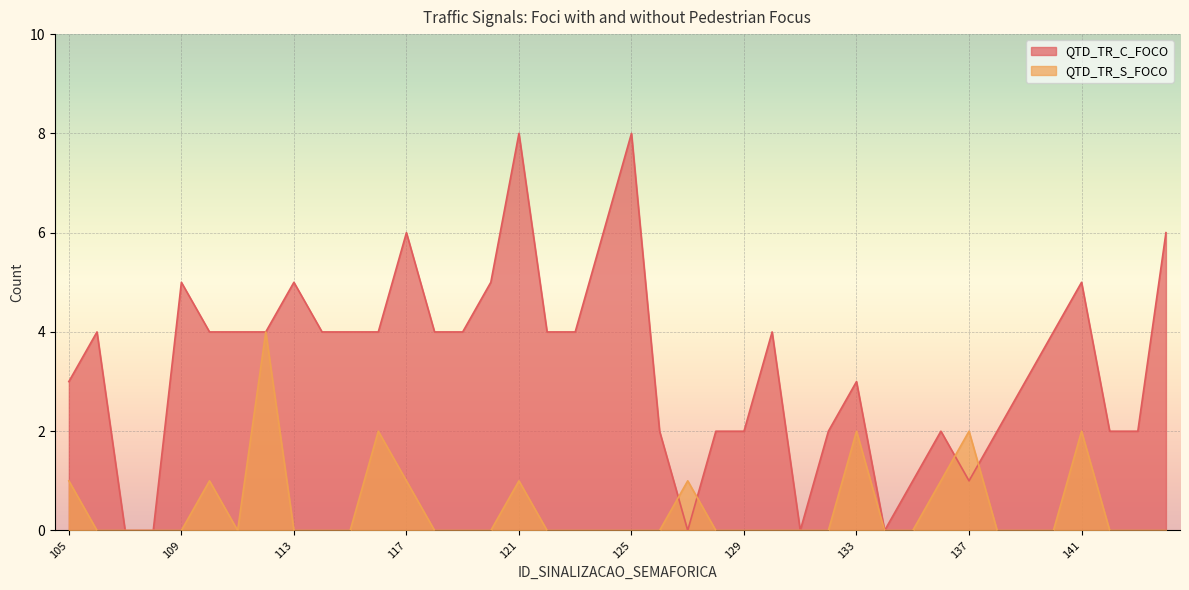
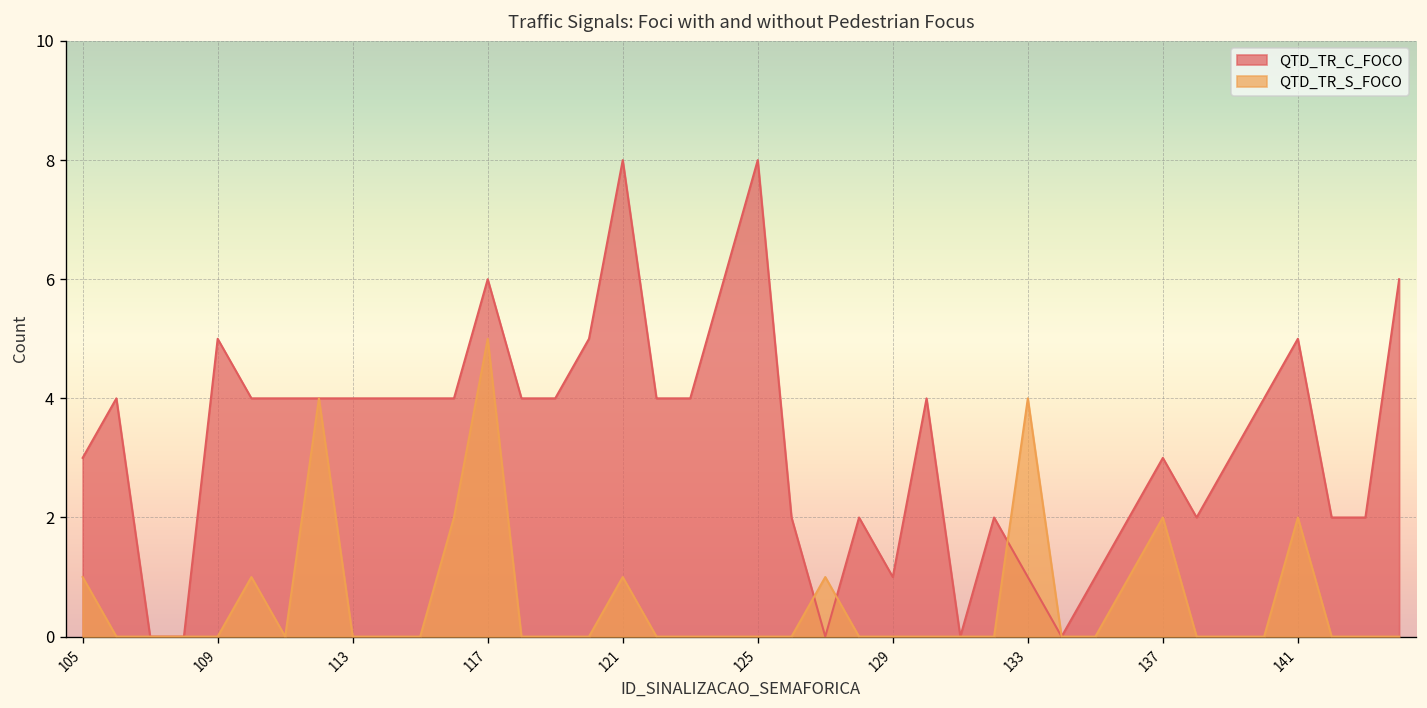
  {
    "QTD_TR_C_FOCO": {
      "105": 3,
      "109": 5,
-     "113": 5,
+     "113": 4,
      "117": 6,
      "121": 8,
      "125": 8,
-     "129": 2,
-     "133": 3,
-     "137": 1,
+     "129": 1,
+     "133": 1,
+     "137": 3,
      "141": 5
    },
    "QTD_TR_S_FOCO": {
      "105": 1,
      "109": 0,
      "113": 0,
-     "117": 1,
+     "117": 5,
      "121": 1,
      "125": 0,
      "129": 0,
-     "133": 2,
+     "133": 4,
      "137": 2,
      "141": 2
    }
  }
